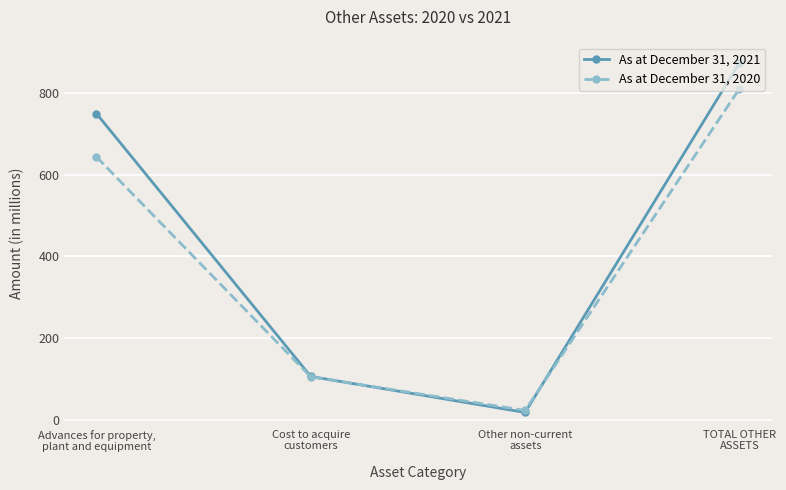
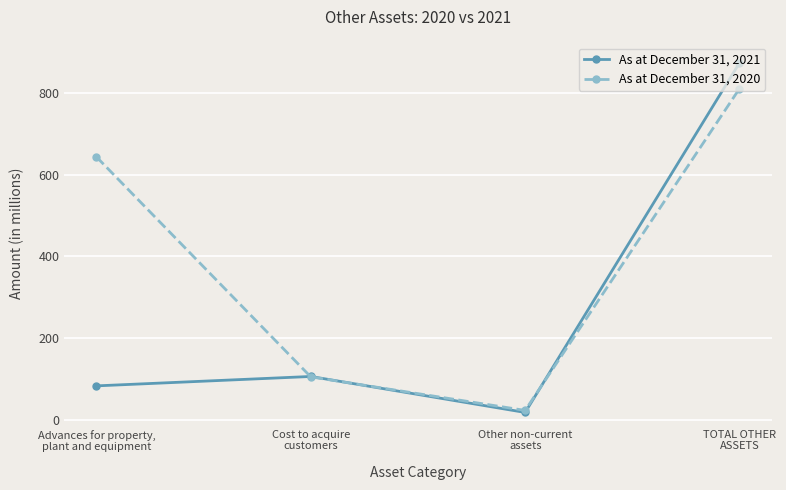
  {
    "As at December 31, 2021": {
-     "Advances for property, plant and equipment": 750
+     "Advances for property, plant and equipment": 80
    },
    "As at December 31, 2020": {
      "Advances for property, plant and equipment": 640
    }
  }
